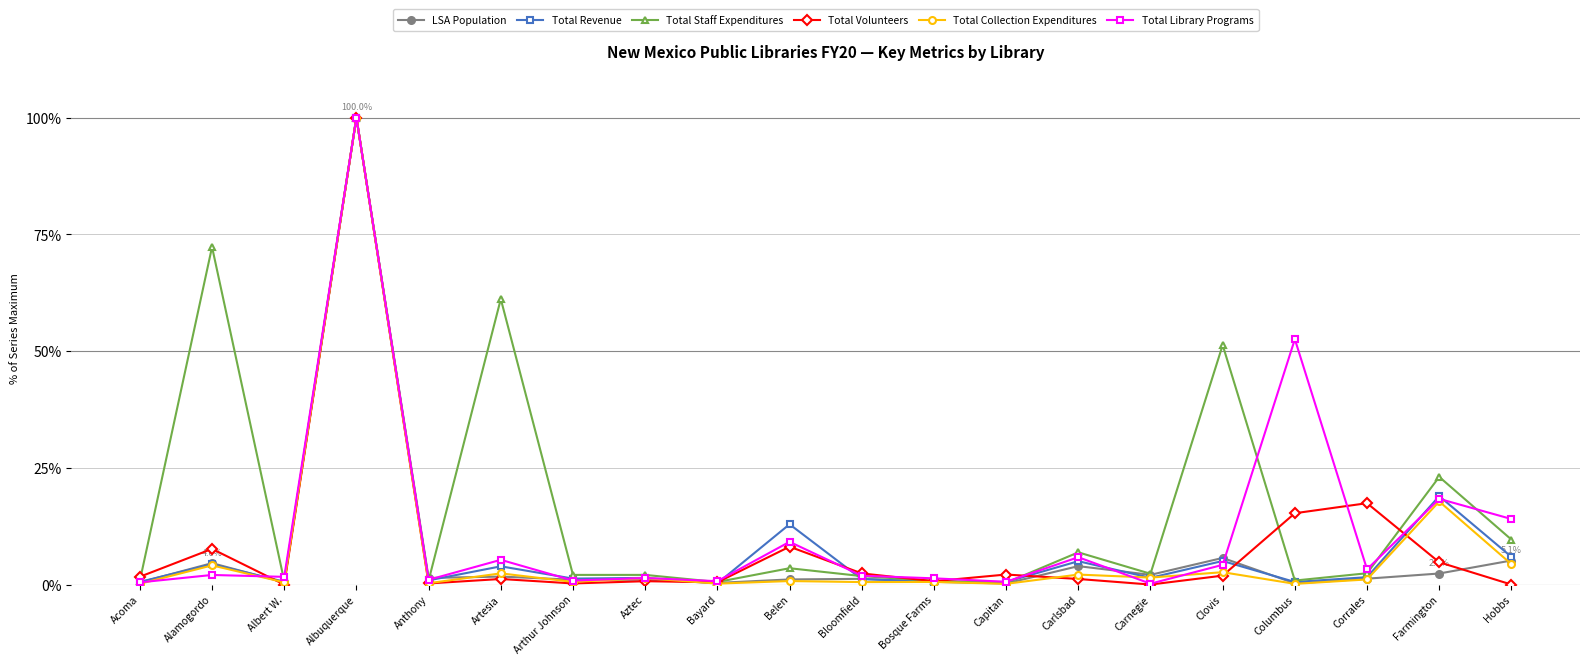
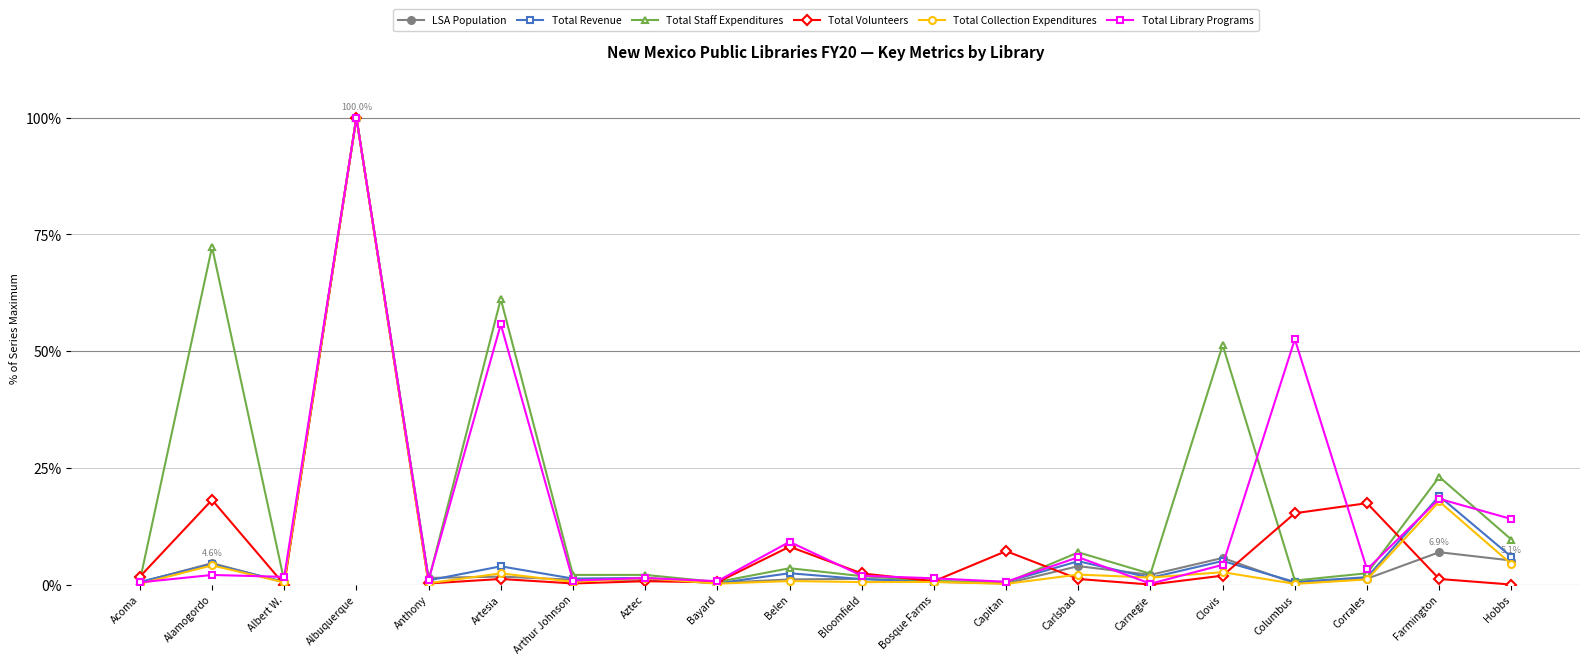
  {
    "LSA Population": {
-     "Farmington": "2.4%",
+     "Farmington": "6.9%",
      "Hobbs": "5.1%"
    },
    "Total Revenue": {
      "Artesia": "4%",
-     "Belen": "13%",
+     "Belen": "2%",
      "Carlsbad": "5%",
      "Clovis": "5%",
      "Farmington": "19%"
    },
    "Total Staff Expenditures": {
      "Alamogordo": "72%",
      "Artesia": "61%",
      "Arthur Johnson": "2%",
      "Aztec": "2%",
      "Belen": "3%",
      "Carlsbad": "7%",
      "Clovis": "51%",
      "Corrales": "2%",
      "Farmington": "23%",
      "Hobbs": "10%"
    },
    "Total Volunteers": {
      "Acoma": "2%",
-     "Alamogordo": "8%",
+     "Alamogordo": "18%",
      "Belen": "8%",
-     "Capitan": "2%",
+     "Capitan": "7%",
      "Carlsbad": "1%",
      "Clovis": "2%",
      "Columbus": "15%",
      "Corrales": "17%",
-     "Farmington": "5%",
+     "Farmington": "1%",
      "Hobbs": "0%"
    },
    "Total Collection Expenditures": {
      "Artesia": "2%",
      "Bloomfield": "1%",
      "Carlsbad": "2%",
      "Clovis": "3%",
      "Farmington": "18%",
      "Hobbs": "4%"
    },
    "Total Library Programs": {
      "Alamogordo": "2%",
      "Albert W.": "2%",
-     "Artesia": "5%",
+     "Artesia": "56%",
      "Belen": "9%",
      "Bosque Farms": "1%",
      "Carlsbad": "6%",
      "Clovis": "4%",
      "Columbus": "53%",
      "Corrales": "3%",
      "Farmington": "18%",
      "Hobbs": "14%"
    }
  }
